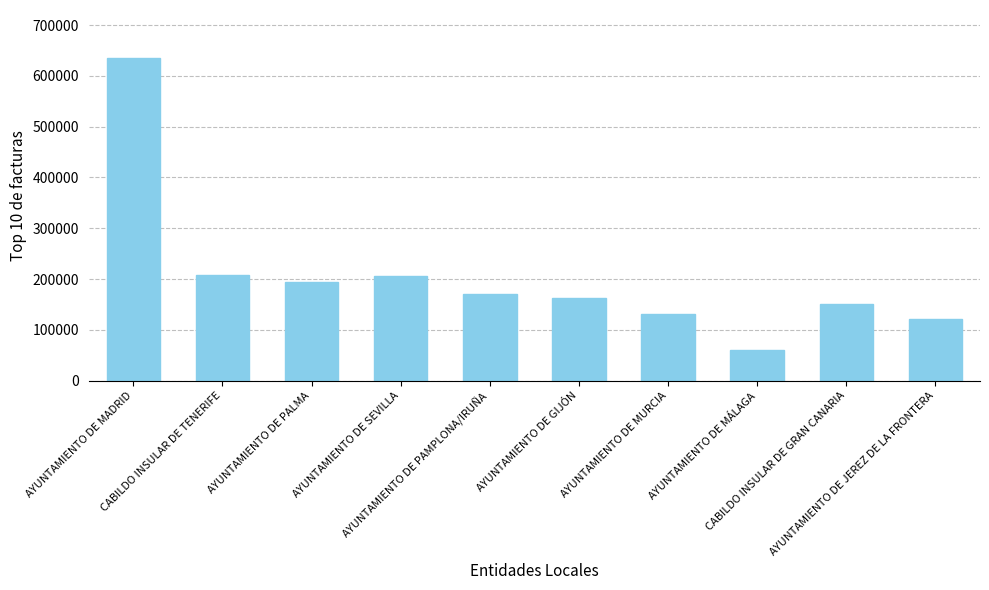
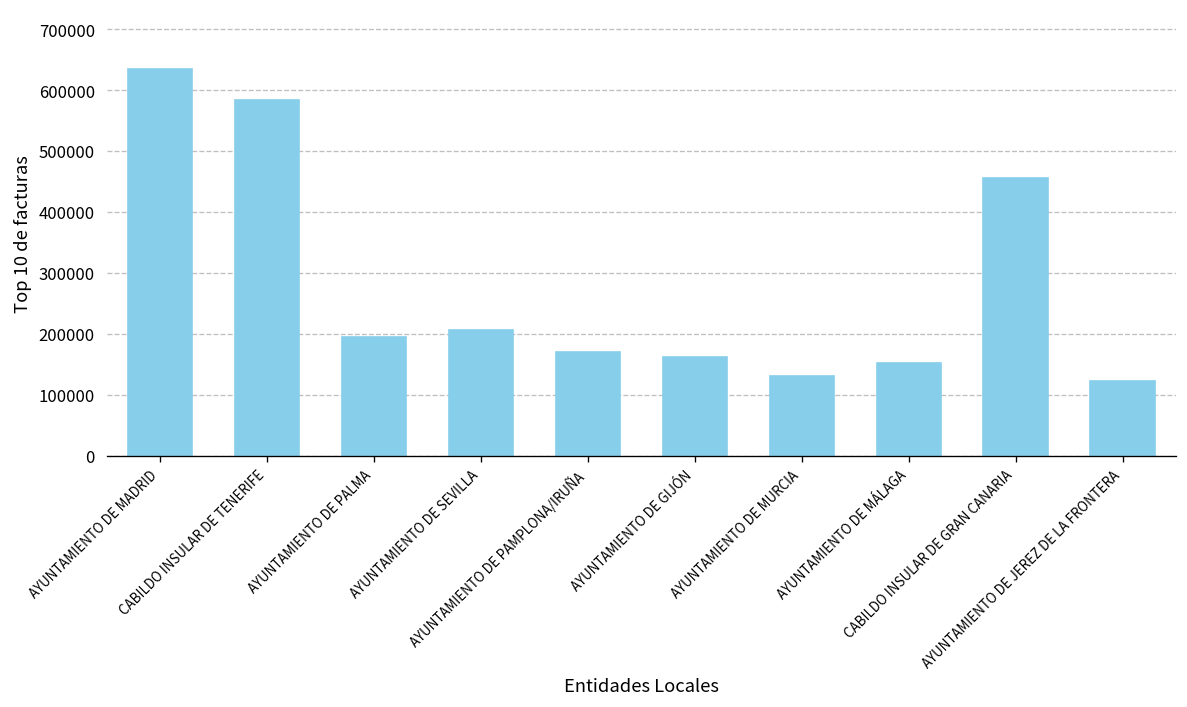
  {
    "AYUNTAMIENTO DE MADRID": 630000,
-   "CABILDO INSULAR DE TENERIFE": 210000,
+   "CABILDO INSULAR DE TENERIFE": 580000,
    "AYUNTAMIENTO DE PALMA": 190000,
    "AYUNTAMIENTO DE SEVILLA": 210000,
    "AYUNTAMIENTO DE PAMPLONA/IRUÑA": 170000,
    "AYUNTAMIENTO DE GIJÓN": 160000,
    "AYUNTAMIENTO DE MURCIA": 130000,
-   "AYUNTAMIENTO DE MÁLAGA": 60000,
-   "CABILDO INSULAR DE GRAN CANARIA": 150000,
+   "AYUNTAMIENTO DE MÁLAGA": 150000,
+   "CABILDO INSULAR DE GRAN CANARIA": 460000,
    "AYUNTAMIENTO DE JEREZ DE LA FRONTERA": 120000
  }
